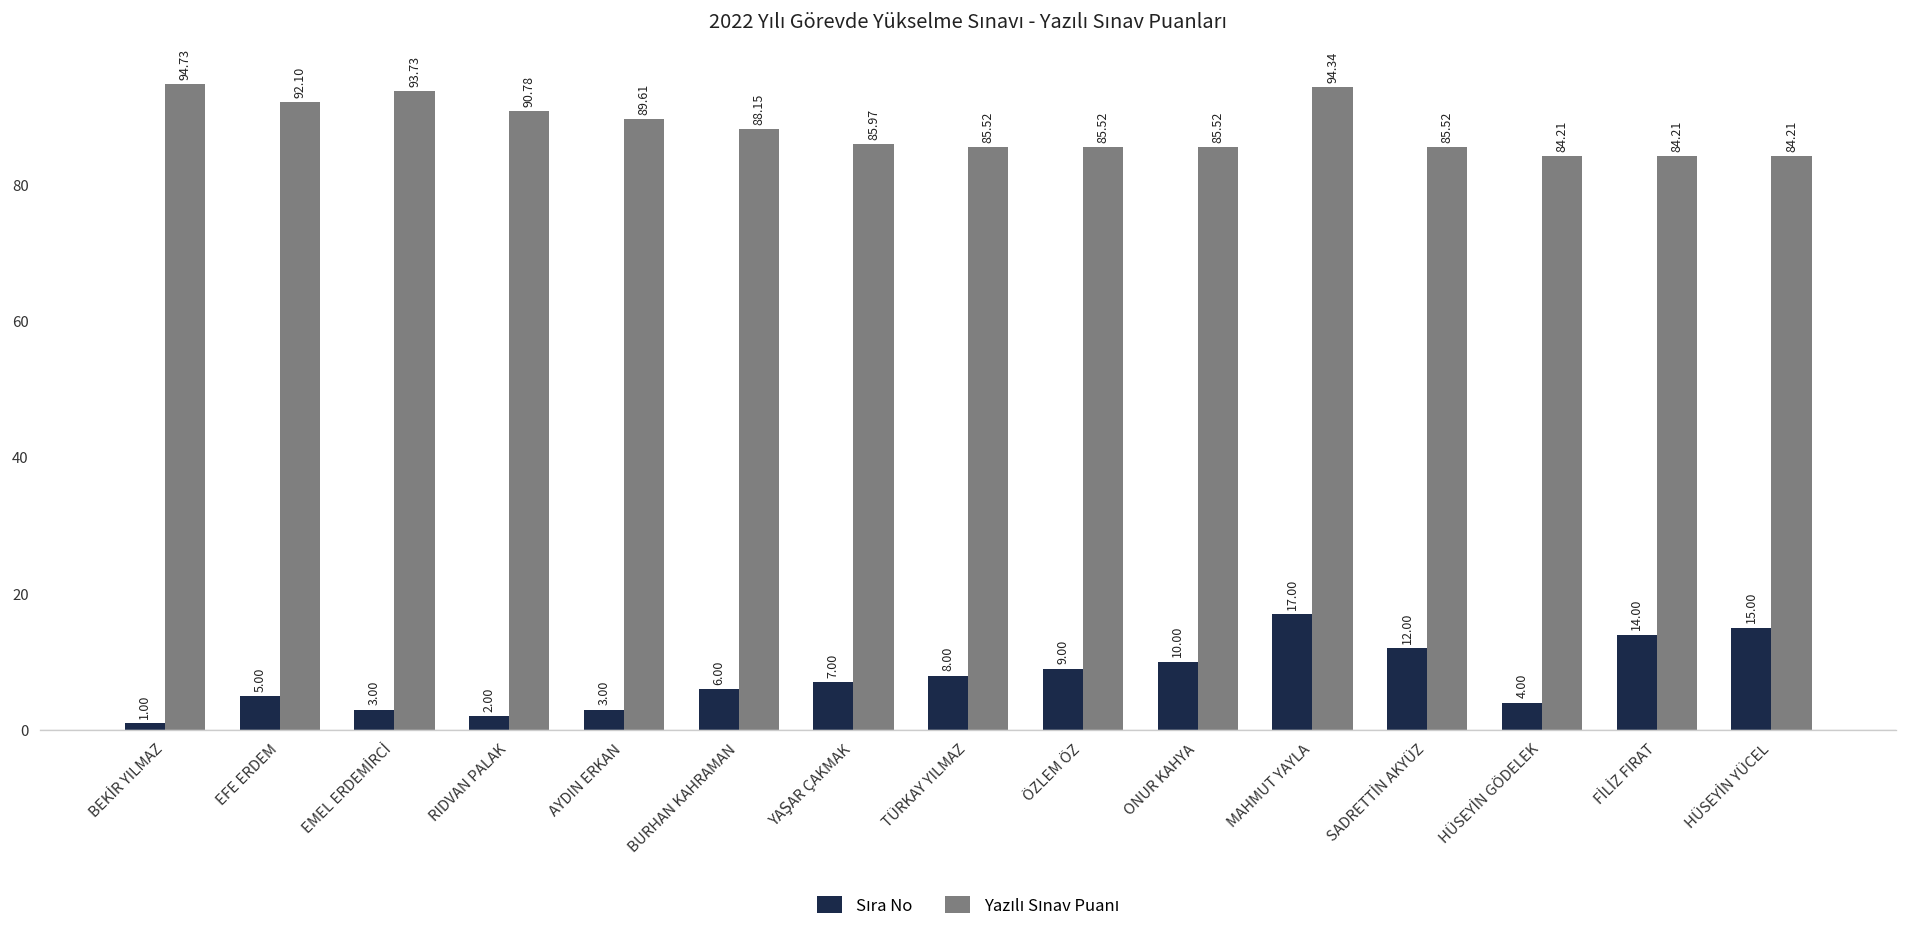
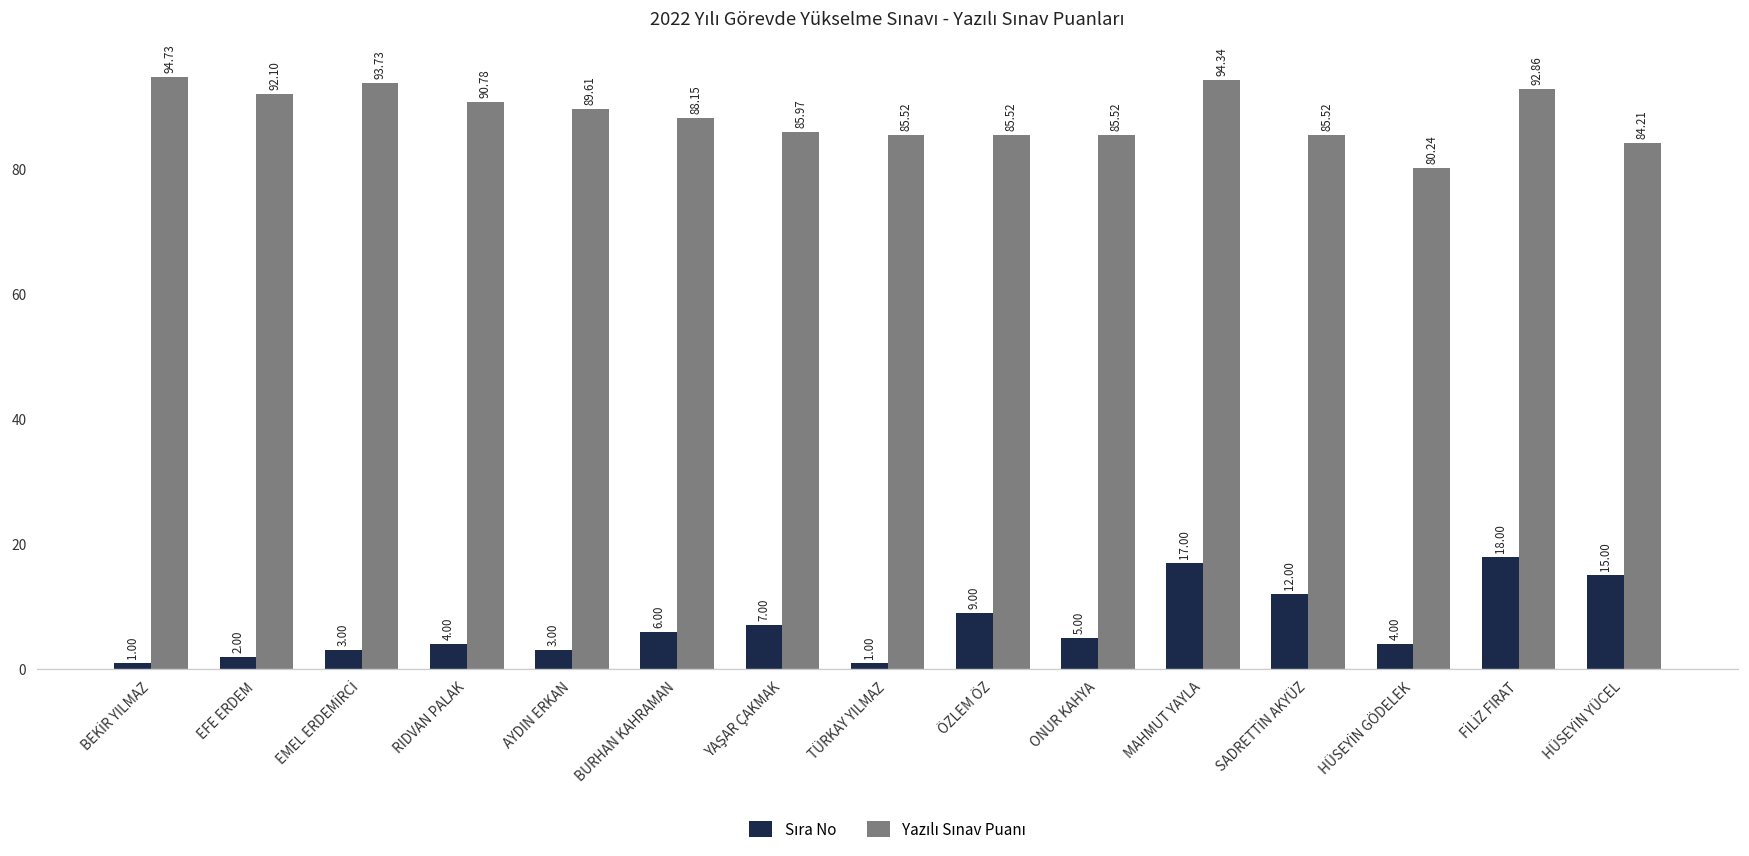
  {
    "Sıra No": {
      "BEKİR YILMAZ": 1.00,
-     "EFE ERDEM": 5.00,
+     "EFE ERDEM": 2.00,
      "EMEL ERDEMİRCİ": 3.00,
-     "RIDVAN PALAK": 2.00,
+     "RIDVAN PALAK": 4.00,
      "AYDIN ERKAN": 3.00,
      "BURHAN KAHRAMAN": 6.00,
      "YAŞAR ÇAKMAK": 7.00,
-     "TÜRKAY YILMAZ": 8.00,
+     "TÜRKAY YILMAZ": 1.00,
      "ÖZLEM ÖZ": 9.00,
-     "ONUR KAHYA": 10.00,
+     "ONUR KAHYA": 5.00,
      "MAHMUT YAYLA": 17.00,
      "SADRETTİN AKYÜZ": 12.00,
      "HÜSEYİN GÖDELEK": 4.00,
-     "FİLİZ FIRAT": 14.00,
+     "FİLİZ FIRAT": 18.00,
      "HÜSEYİN YÜCEL": 15.00
    },
    "Yazılı Sınav Puanı": {
      "BEKİR YILMAZ": 94.73,
      "EFE ERDEM": 92.10,
      "EMEL ERDEMİRCİ": 93.73,
      "RIDVAN PALAK": 90.78,
      "AYDIN ERKAN": 89.61,
      "BURHAN KAHRAMAN": 88.15,
      "YAŞAR ÇAKMAK": 85.97,
      "TÜRKAY YILMAZ": 85.52,
      "ÖZLEM ÖZ": 85.52,
      "ONUR KAHYA": 85.52,
      "MAHMUT YAYLA": 94.34,
      "SADRETTİN AKYÜZ": 85.52,
-     "HÜSEYİN GÖDELEK": 84.21,
-     "FİLİZ FIRAT": 84.21,
+     "HÜSEYİN GÖDELEK": 80.24,
+     "FİLİZ FIRAT": 92.86,
      "HÜSEYİN YÜCEL": 84.21
    }
  }
